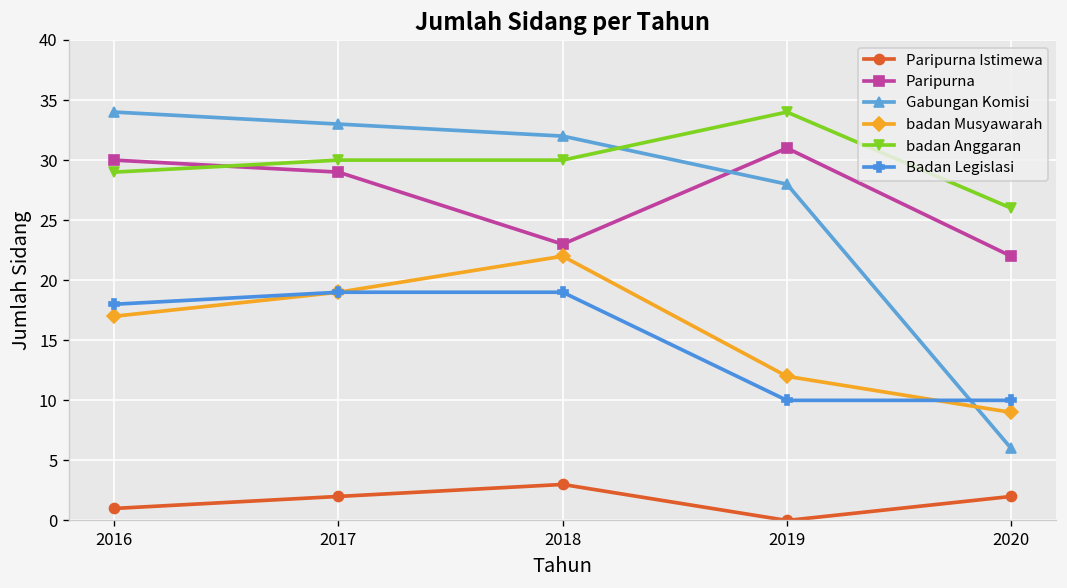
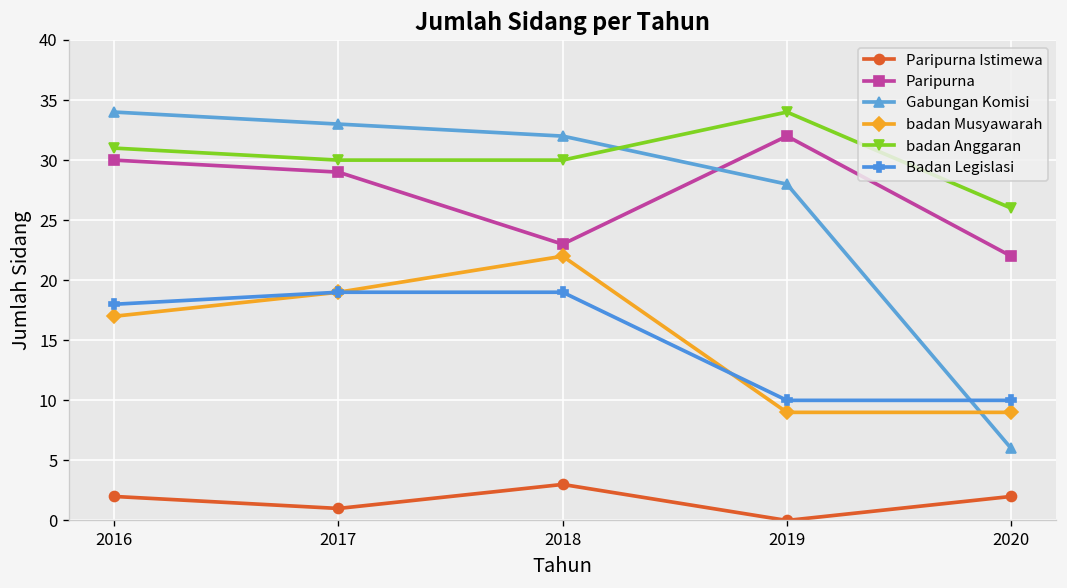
  {
    "Paripurna Istimewa": {
-     "2016": 1,
-     "2017": 2,
+     "2016": 2,
+     "2017": 1,
      "2018": 3,
      "2019": 0,
      "2020": 2
    },
    "Paripurna": {
      "2016": 30,
      "2017": 29,
      "2018": 23,
-     "2019": 31,
+     "2019": 32,
      "2020": 22
    },
    "badan Musyawarah": {
      "2016": 17,
      "2018": 22,
-     "2019": 12,
+     "2019": 9,
      "2020": 9
    },
    "badan Anggaran": {
-     "2016": 29,
+     "2016": 31,
      "2017": 30,
      "2018": 30,
      "2019": 34,
      "2020": 26
    }
  }
